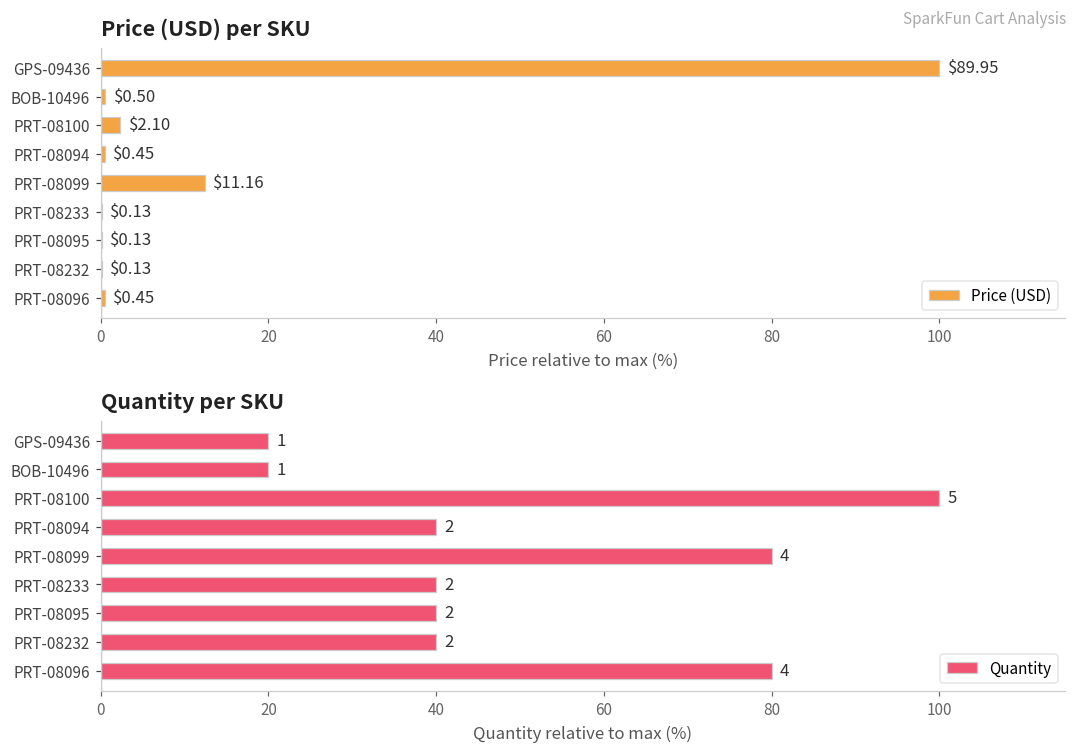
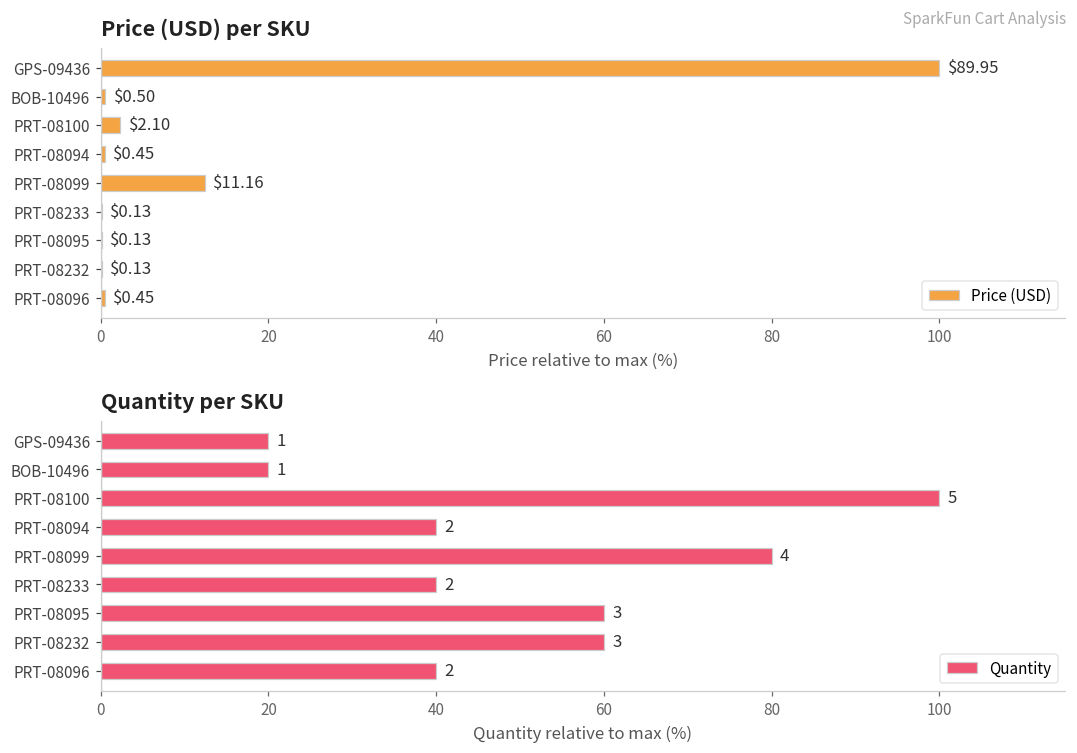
  {
    "Quantity per SKU": {
-     "PRT-08095": 2,
-     "PRT-08232": 2,
-     "PRT-08096": 4
+     "PRT-08095": 3,
+     "PRT-08232": 3,
+     "PRT-08096": 2
    }
  }
